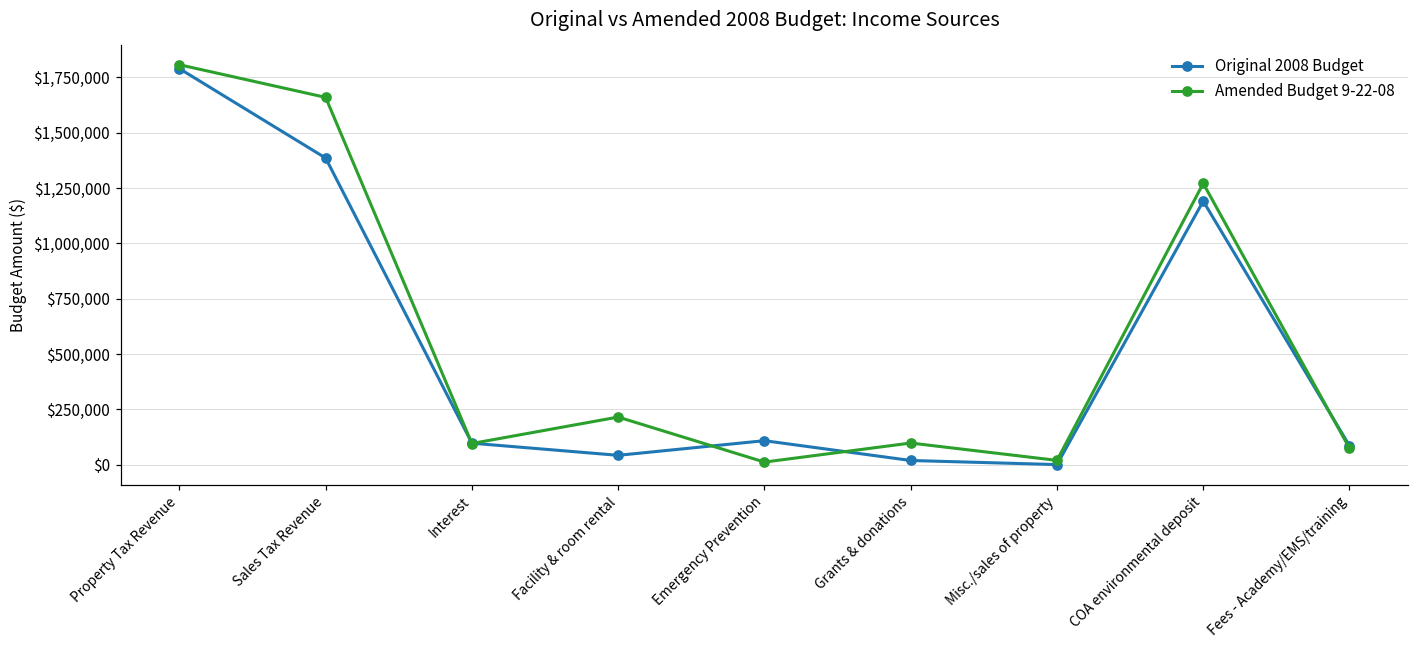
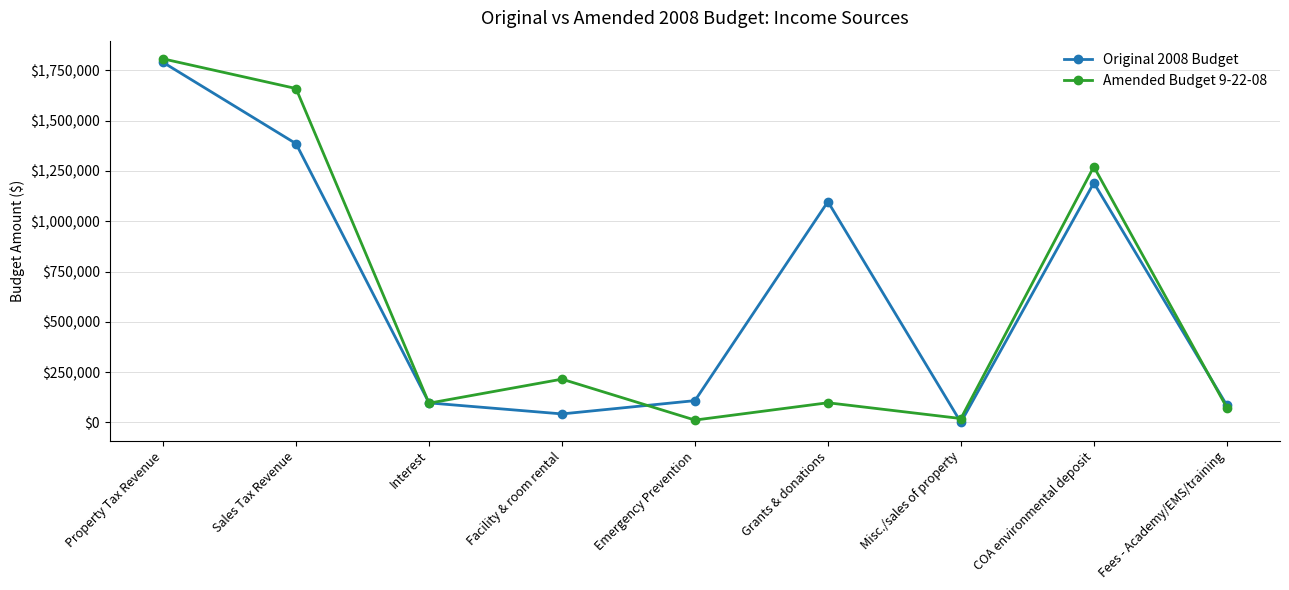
  {
    "Original 2008 Budget": {
      "Property Tax Revenue": "$1,790,000",
      "Sales Tax Revenue": "$1,390,000",
      "Facility & room rental": "$40,000",
      "Emergency Prevention": "$110,000",
-     "Grants & donations": "$20,000",
+     "Grants & donations": "$1,100,000",
      "Misc./sales of property": "$0",
      "COA environmental deposit": "$1,190,000"
    },
    "Amended Budget 9-22-08": {
      "Property Tax Revenue": "$1,810,000",
      "Sales Tax Revenue": "$1,660,000",
      "Facility & room rental": "$210,000",
      "Emergency Prevention": "$10,000",
      "Grants & donations": "$100,000",
      "Misc./sales of property": "$20,000",
      "COA environmental deposit": "$1,270,000"
    }
  }
